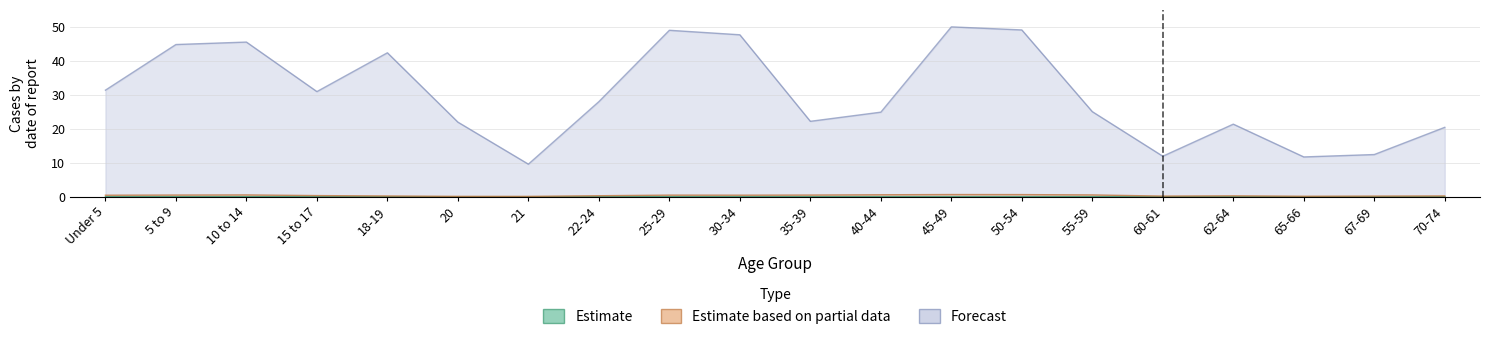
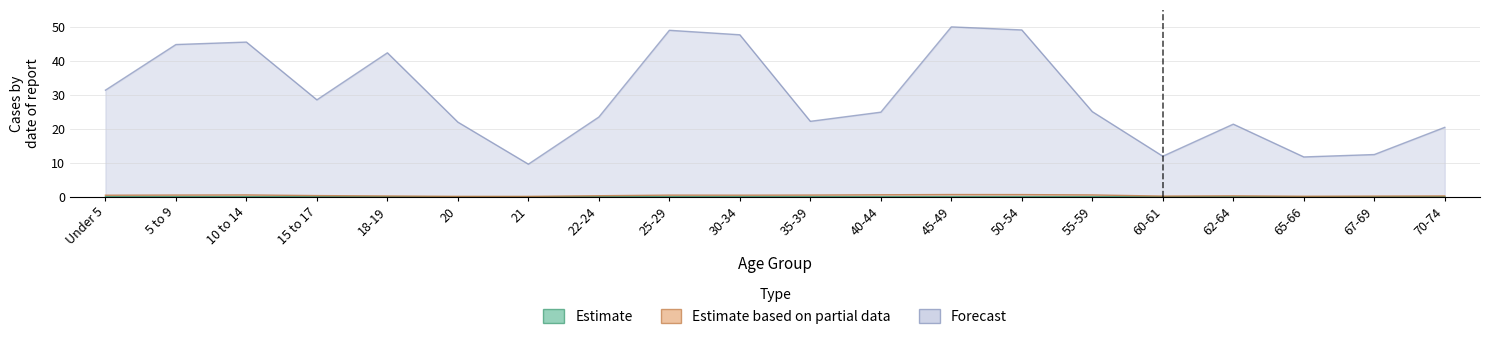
  {
    "Forecast": {
      "Under 5": 31,
      "5 to 9": 45,
      "10 to 14": 46,
-     "15 to 17": 31,
+     "15 to 17": 29,
      "18-19": 42,
      "20": 22,
      "21": 10,
-     "22-24": 28,
+     "22-24": 23,
      "25-29": 49,
      "30-34": 48,
      "35-39": 22,
      "40-44": 25,
      "45-49": 50,
      "50-54": 49,
      "55-59": 25,
      "60-61": 12,
      "62-64": 21,
      "65-66": 12,
      "67-69": 12,
      "70-74": 20
    }
  }
